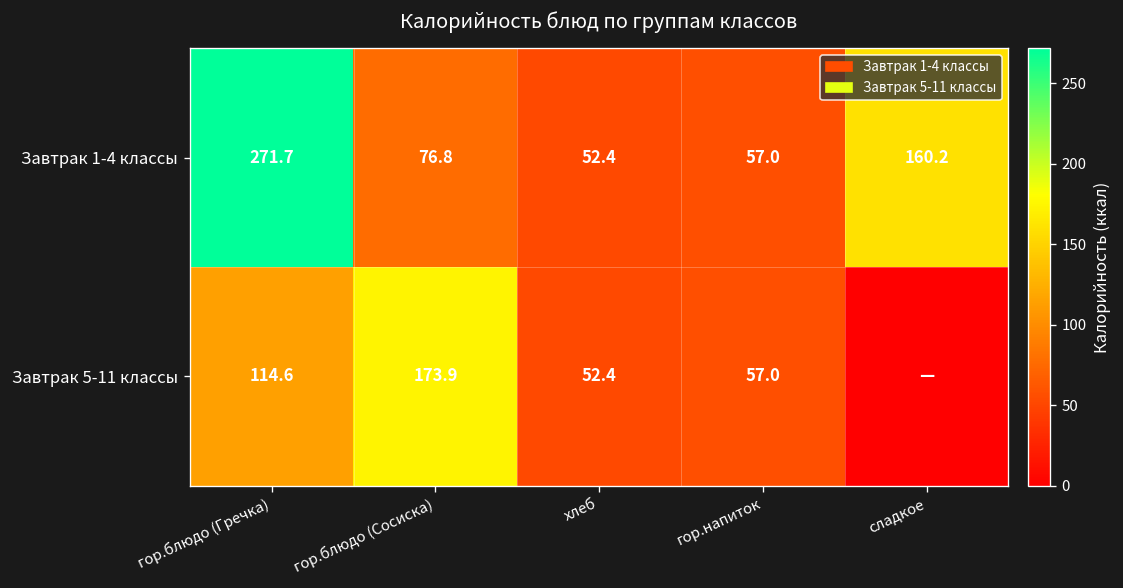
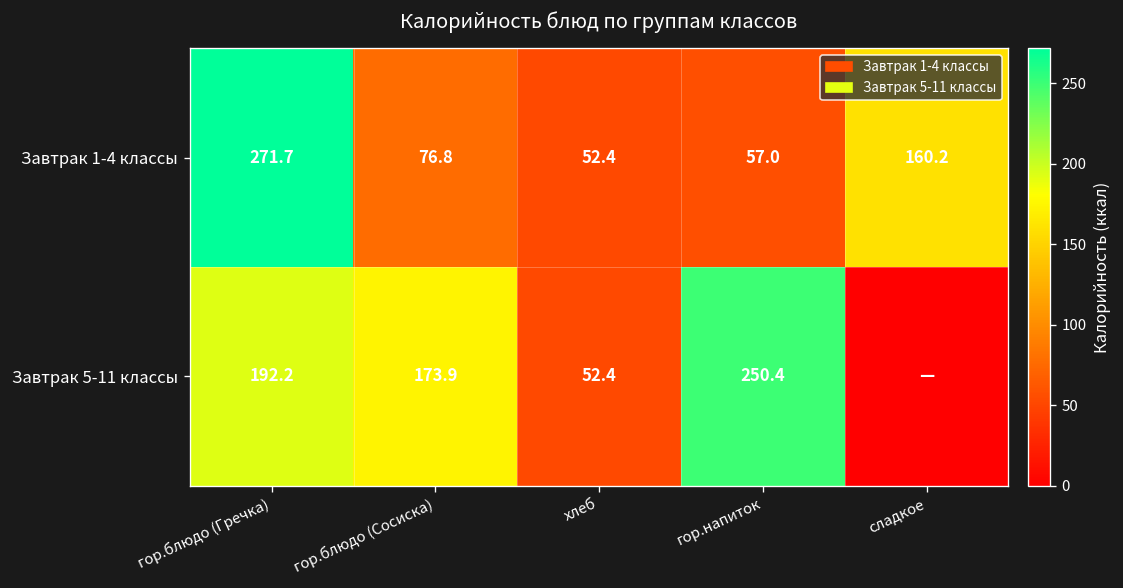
  {
    "Завтрак 1-4 классы": {
      "гор.блюдо (Гречка)": 271.7,
      "гор.блюдо (Сосиска)": 76.8,
      "хлеб": 52.4,
      "гор.напиток": 57.0,
      "сладкое": 160.2
    },
    "Завтрак 5-11 классы": {
-     "гор.блюдо (Гречка)": 114.6,
+     "гор.блюдо (Гречка)": 192.2,
      "гор.блюдо (Сосиска)": 173.9,
      "хлеб": 52.4,
-     "гор.напиток": 57.0
+     "гор.напиток": 250.4
    }
  }
